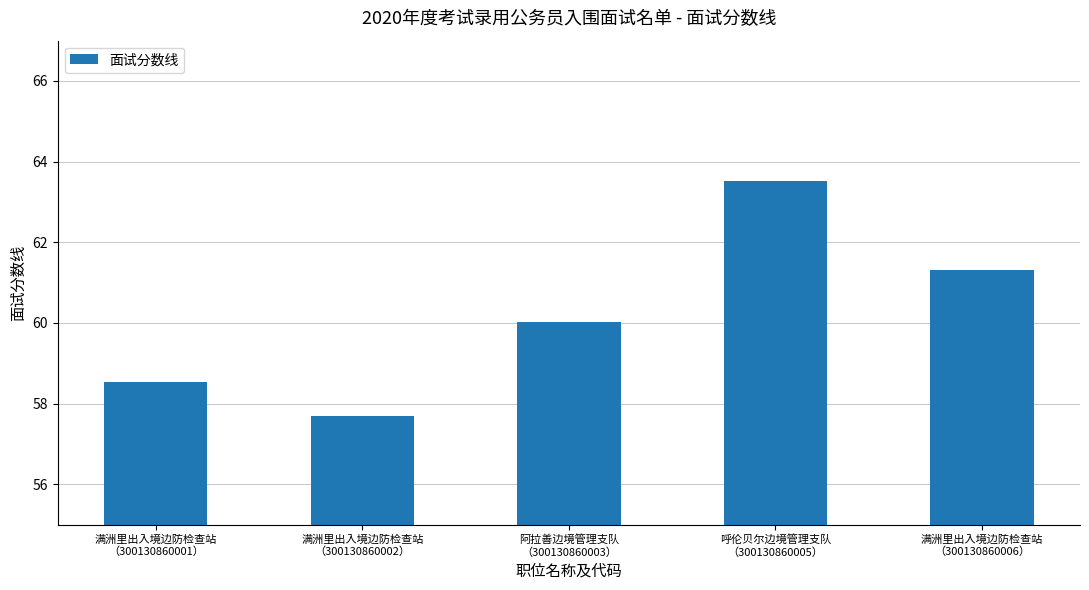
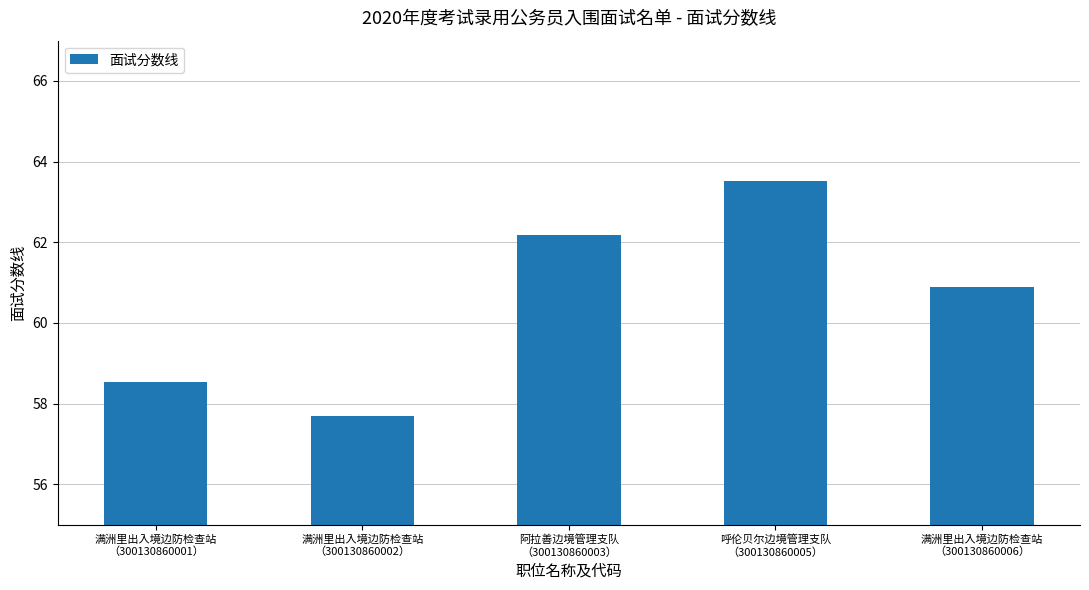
  {
    "满洲里出入境边防检查站 （300130860001）": 58.5,
    "满洲里出入境边防检查站 （300130860002）": 57.7,
-   "阿拉善边境管理支队 （300130860003）": 60.0,
+   "阿拉善边境管理支队 （300130860003）": 62.2,
    "呼伦贝尔边境管理支队 （300130860005）": 63.5,
-   "满洲里出入境边防检查站 （300130860006）": 61.3
+   "满洲里出入境边防检查站 （300130860006）": 60.9
  }
